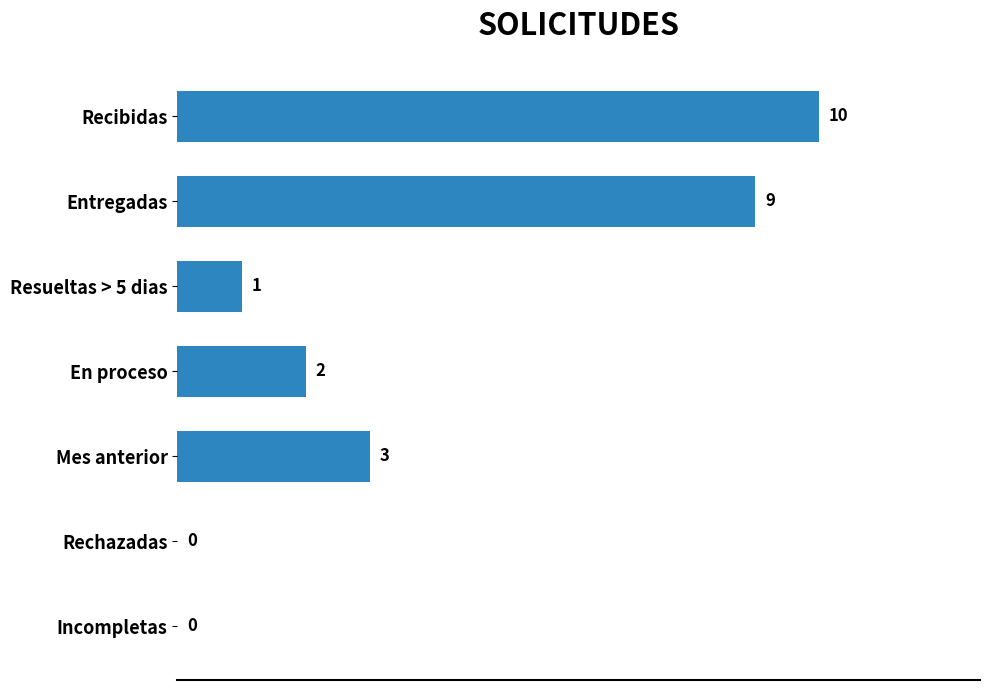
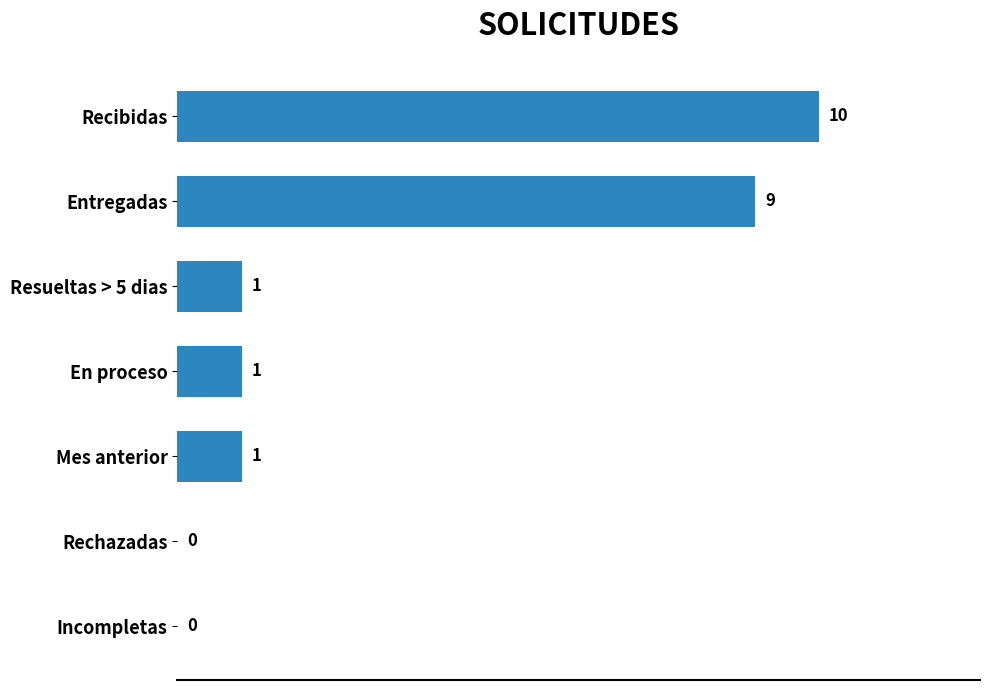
  {
    "Recibidas": 10,
    "Entregadas": 9,
    "Resueltas > 5 dias": 1,
-   "En proceso": 2,
-   "Mes anterior": 3,
+   "En proceso": 1,
+   "Mes anterior": 1,
    "Rechazadas": 0,
    "Incompletas": 0
  }
